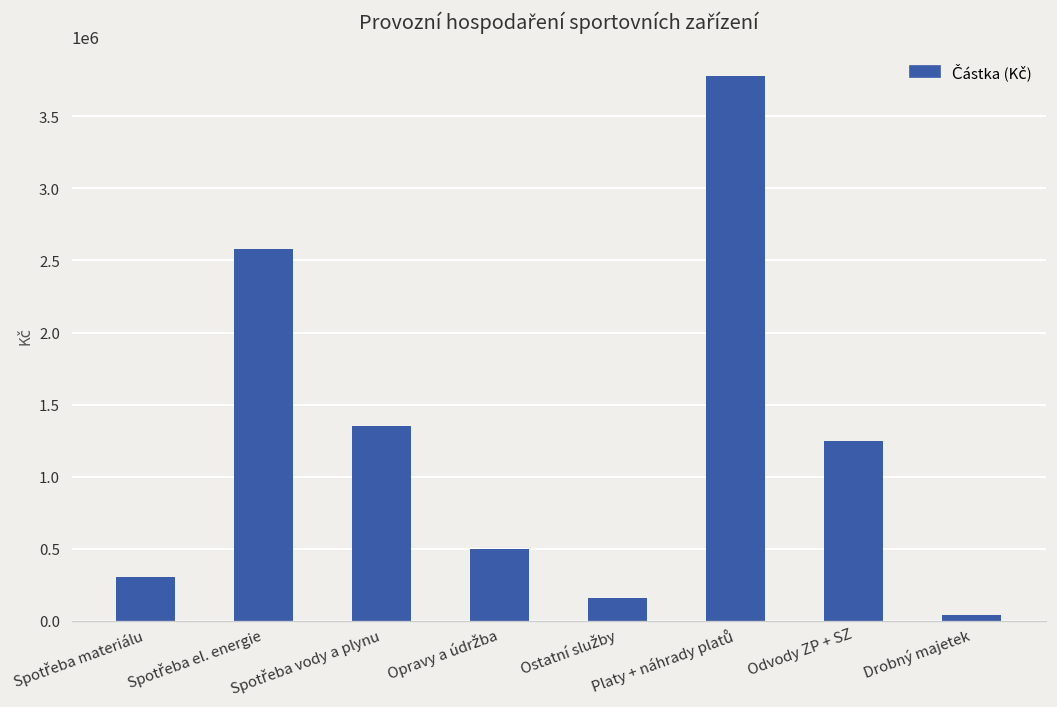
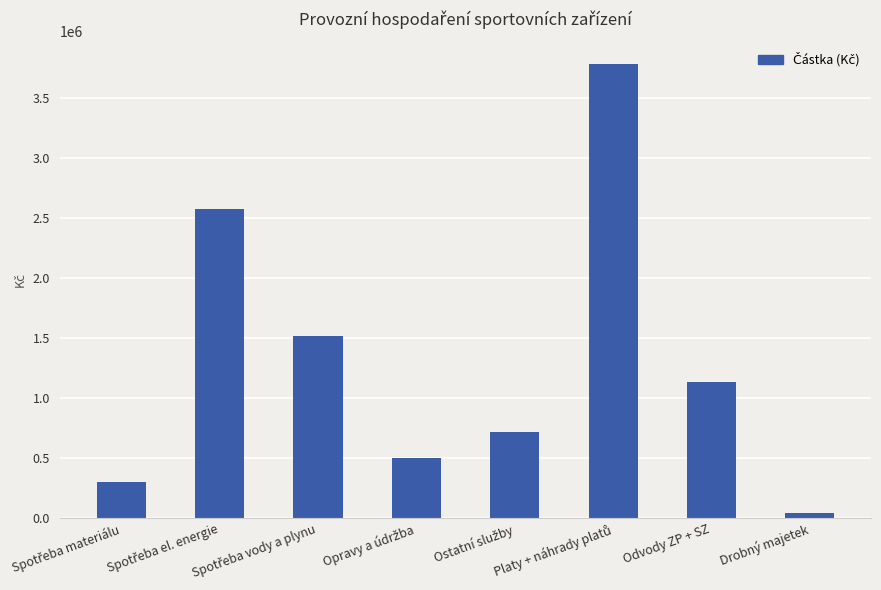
  {
    "Spotřeba materiálu": 300000,
    "Spotřeba el. energie": 2580000,
-   "Spotřeba vody a plynu": 1350000,
+   "Spotřeba vody a plynu": 1520000,
    "Opravy a údržba": 500000,
-   "Ostatní služby": 160000,
+   "Ostatní služby": 720000,
    "Platy + náhrady platů": 3780000,
-   "Odvody ZP + SZ": 1250000,
+   "Odvody ZP + SZ": 1140000,
    "Drobný majetek": 40000
  }
